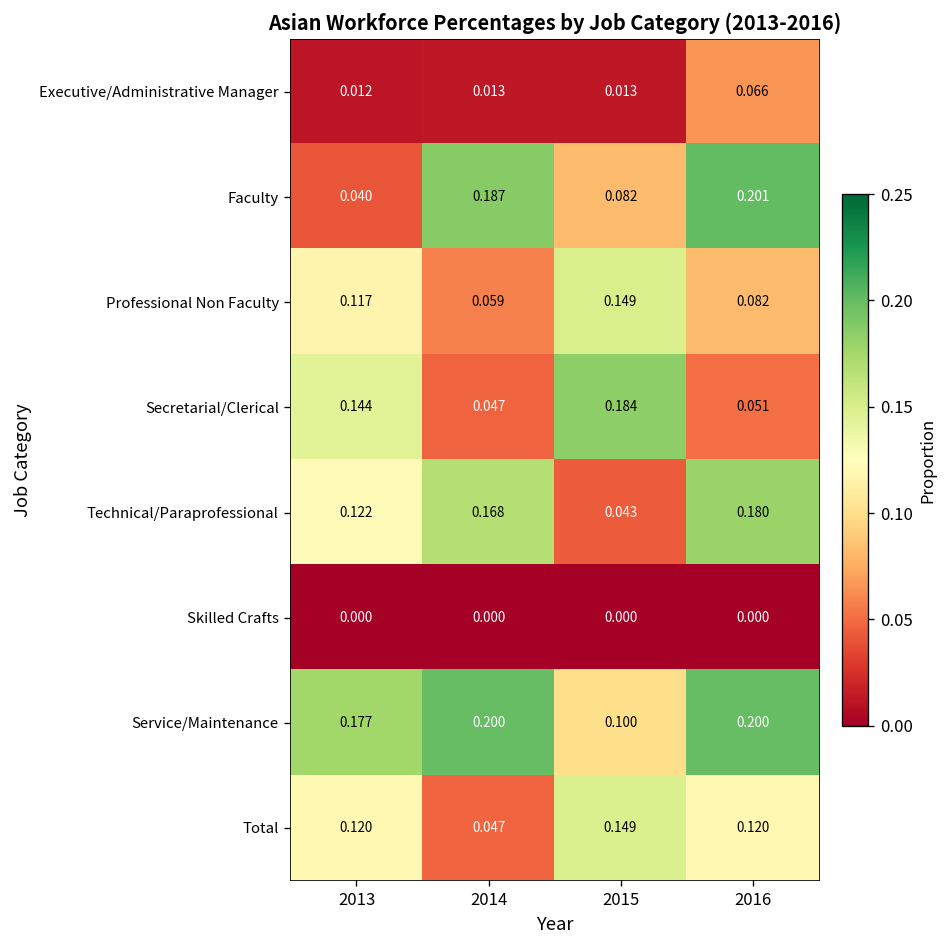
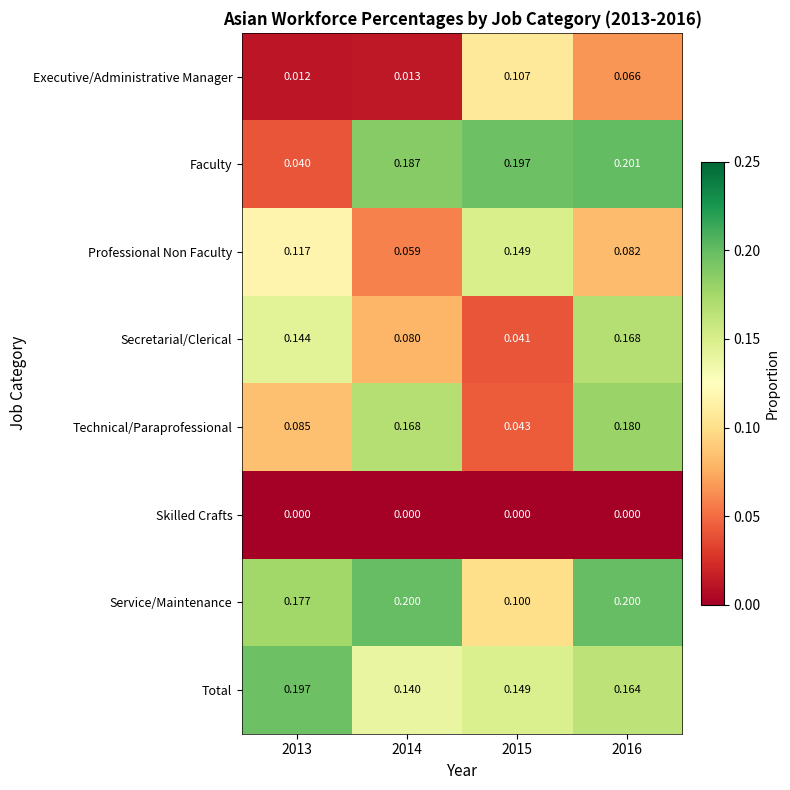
  {
    "Executive/Administrative Manager": {
      "2013": 0.012,
      "2014": 0.013,
-     "2015": 0.013,
+     "2015": 0.107,
      "2016": 0.066
    },
    "Faculty": {
      "2013": 0.040,
      "2014": 0.187,
-     "2015": 0.082,
+     "2015": 0.197,
      "2016": 0.201
    },
    "Professional Non Faculty": {
      "2013": 0.117,
      "2014": 0.059,
      "2015": 0.149,
      "2016": 0.082
    },
    "Secretarial/Clerical": {
      "2013": 0.144,
-     "2014": 0.047,
-     "2015": 0.184,
-     "2016": 0.051
+     "2014": 0.080,
+     "2015": 0.041,
+     "2016": 0.168
    },
    "Technical/Paraprofessional": {
-     "2013": 0.122,
+     "2013": 0.085,
      "2014": 0.168,
      "2015": 0.043,
      "2016": 0.180
    },
    "Skilled Crafts": {
      "2013": 0.000,
      "2014": 0.000,
      "2015": 0.000,
      "2016": 0.000
    },
    "Service/Maintenance": {
      "2013": 0.177,
      "2014": 0.200,
      "2015": 0.100,
      "2016": 0.200
    },
    "Total": {
-     "2013": 0.120,
-     "2014": 0.047,
+     "2013": 0.197,
+     "2014": 0.140,
      "2015": 0.149,
-     "2016": 0.120
+     "2016": 0.164
    }
  }
